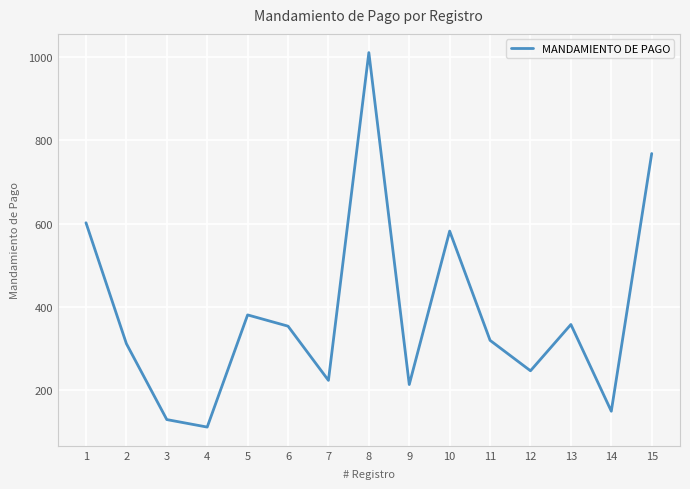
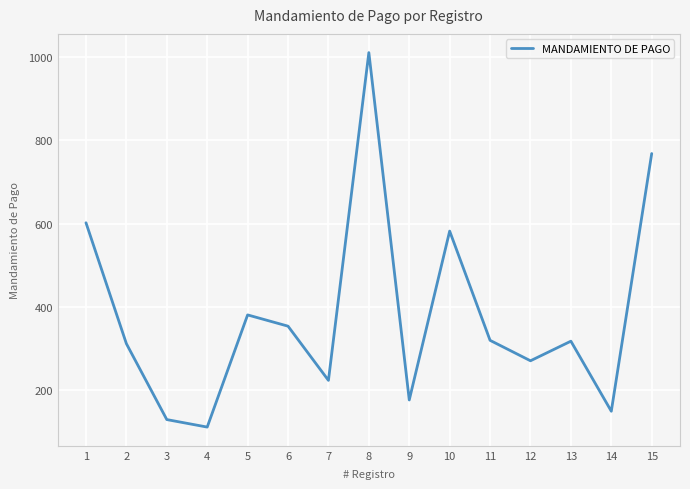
  {
    "1": 600,
    "2": 310,
    "3": 130,
    "4": 110,
    "5": 380,
    "6": 350,
    "7": 220,
    "8": 1010,
-   "9": 210,
+   "9": 180,
    "10": 580,
    "11": 320,
-   "12": 250,
-   "13": 360,
+   "12": 270,
+   "13": 320,
    "14": 150,
    "15": 770
  }
